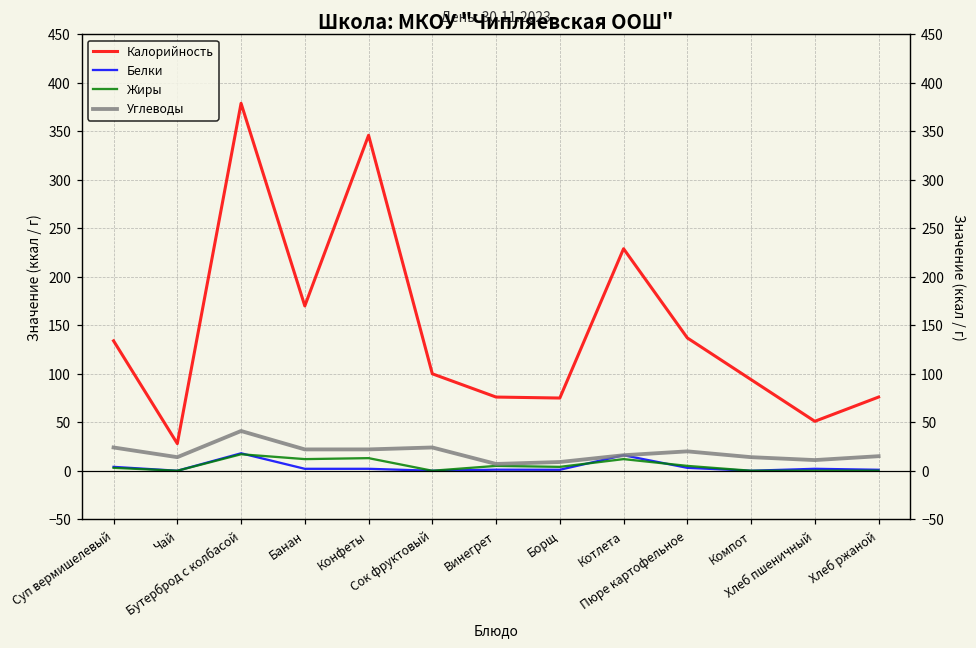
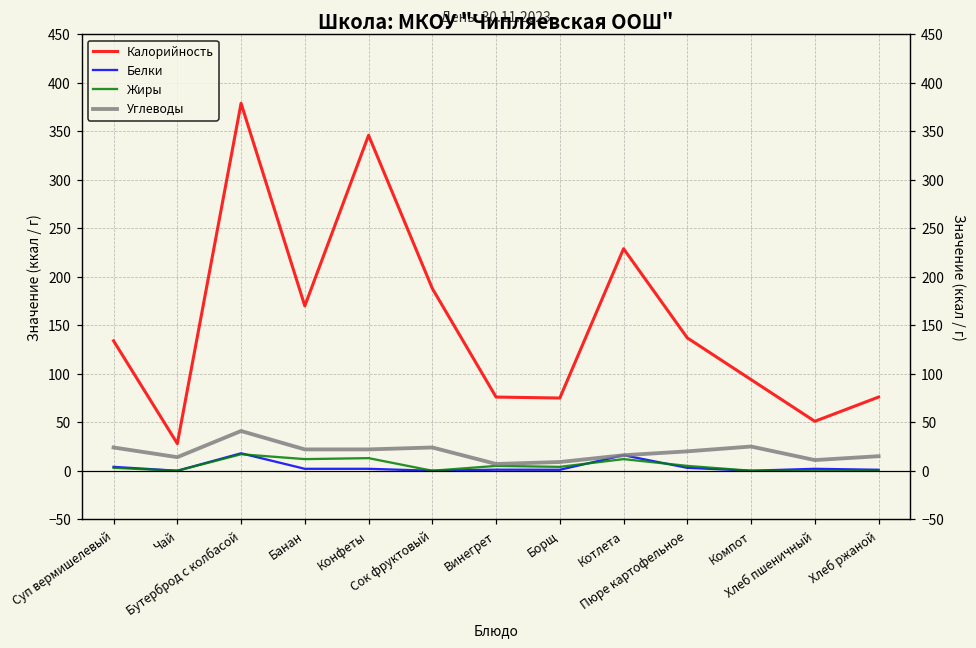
  {
    "Калорийность": {
      "Суп вермишелевый": 130,
      "Чай": 30,
      "Бутерброд с колбасой": 380,
      "Банан": 170,
      "Конфеты": 350,
-     "Сок фруктовый": 100,
+     "Сок фруктовый": 190,
      "Винегрет": 80,
      "Борщ": 80,
      "Котлета": 230,
      "Пюре картофельное": 140,
      "Компот": 90,
      "Хлеб пшеничный": 50,
      "Хлеб ржаной": 80
    },
    "Белки": {
      "Банан": 0,
      "Конфеты": 0,
      "Винегрет": 0,
      "Борщ": 0
    },
    "Жиры": {
      "Банан": 10,
      "Конфеты": 10,
      "Борщ": 0,
      "Котлета": 10
    },
    "Углеводы": {
      "Суп вермишелевый": 20,
      "Чай": 10,
      "Бутерброд с колбасой": 40,
      "Банан": 20,
      "Конфеты": 20,
      "Сок фруктовый": 20,
      "Борщ": 10,
      "Пюре картофельное": 20,
-     "Компот": 10,
+     "Компот": 30,
      "Хлеб пшеничный": 10,
      "Хлеб ржаной": 20
    }
  }
